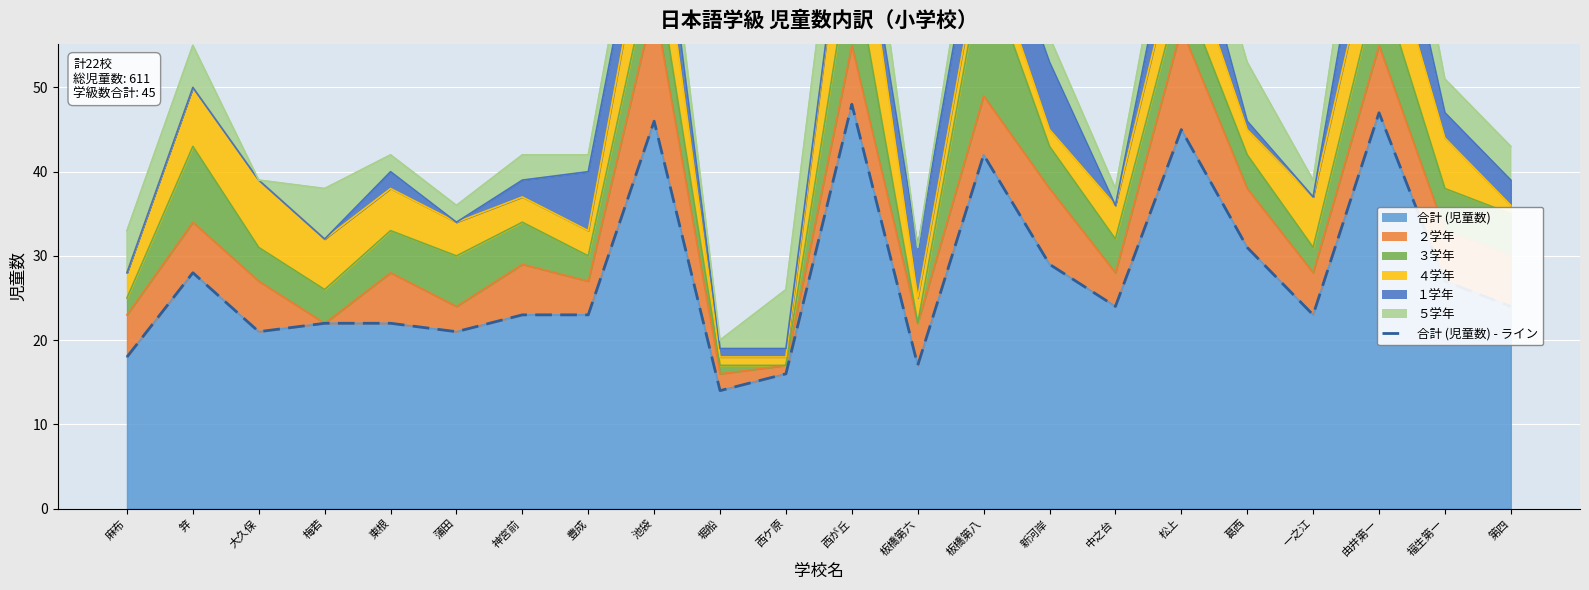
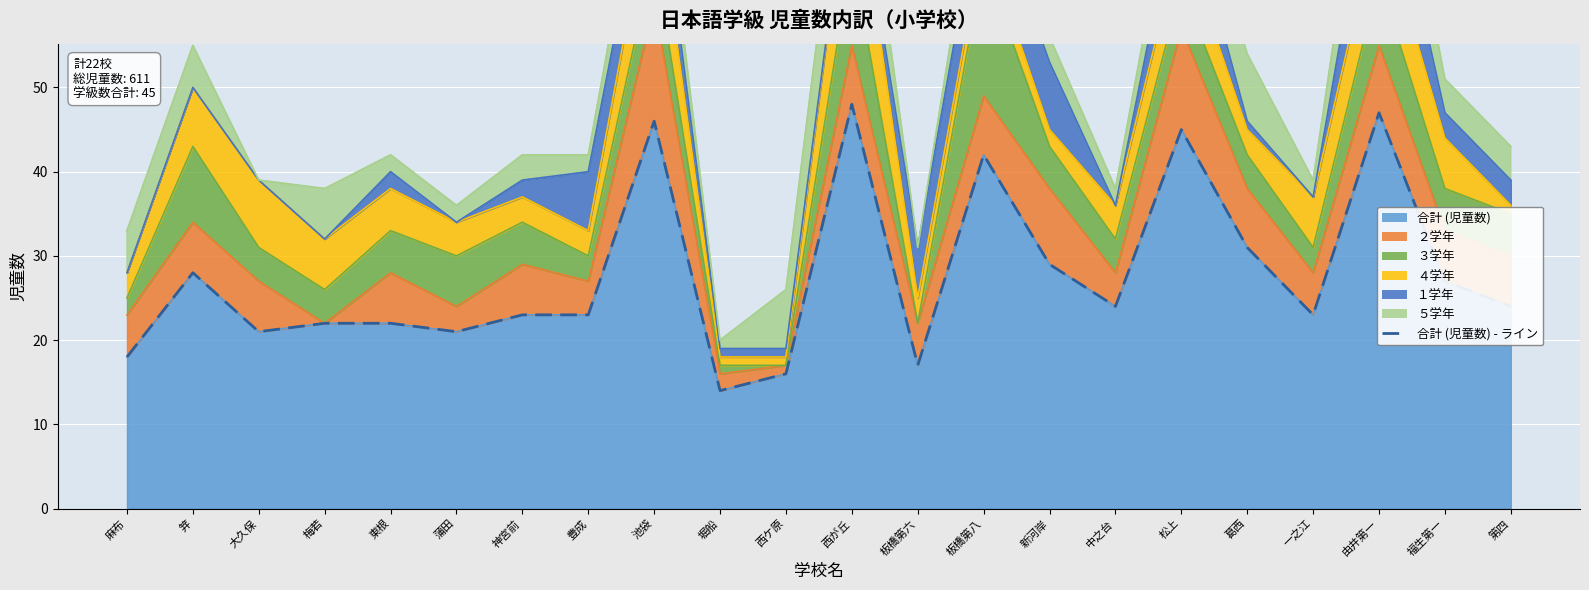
  {
    "２学年": {
      "麻布": 5,
      "笄": 6,
      "大久保": 6,
      "東根": 6,
      "蒲田": 3,
      "神宮前": 6,
      "豊成": 4,
      "堀船": 2,
      "西が丘": 7,
      "板橋第八": 7,
      "新河岸": 9,
      "中之台": 4,
      "葛西": 7,
      "一之江": 5,
      "由井第一": 8
    },
    "３学年": {
      "麻布": 2,
      "笄": 9,
      "大久保": 4,
      "梅若": 4,
      "東根": 5,
      "蒲田": 6,
      "神宮前": 5,
      "豊成": 3,
      "堀船": 1,
      "新河岸": 5,
      "中之台": 4,
      "葛西": 4,
      "一之江": 3,
      "福生第一": 5
    },
    "４学年": {
      "東根": 5,
      "神宮前": 3,
      "豊成": 3,
      "堀船": 1,
      "西ケ原": 1,
      "板橋第六": 3,
      "新河岸": 2,
      "葛西": 3,
      "福生第一": 6,
      "第四": 1
    },
    "５学年": {
      "麻布": 5,
      "笄": 5,
      "梅若": 6,
      "東根": 2,
      "蒲田": 2,
      "神宮前": 3,
      "豊成": 2,
      "堀船": 1,
      "西ケ原": 7,
      "中之台": 2,
-     "葛西": 7,
+     "葛西": 8,
      "一之江": 2,
      "福生第一": 4,
      "第四": 4
    }
  }
